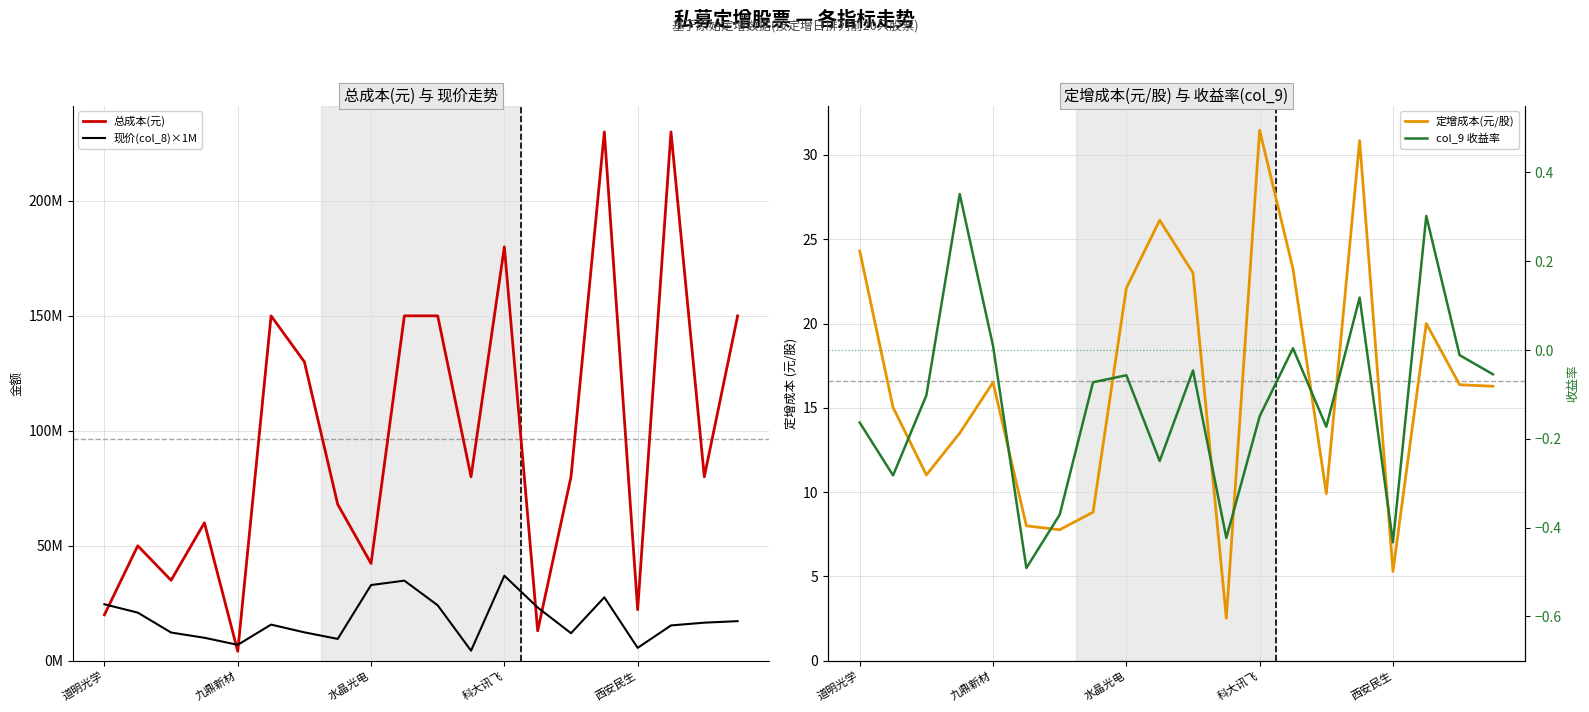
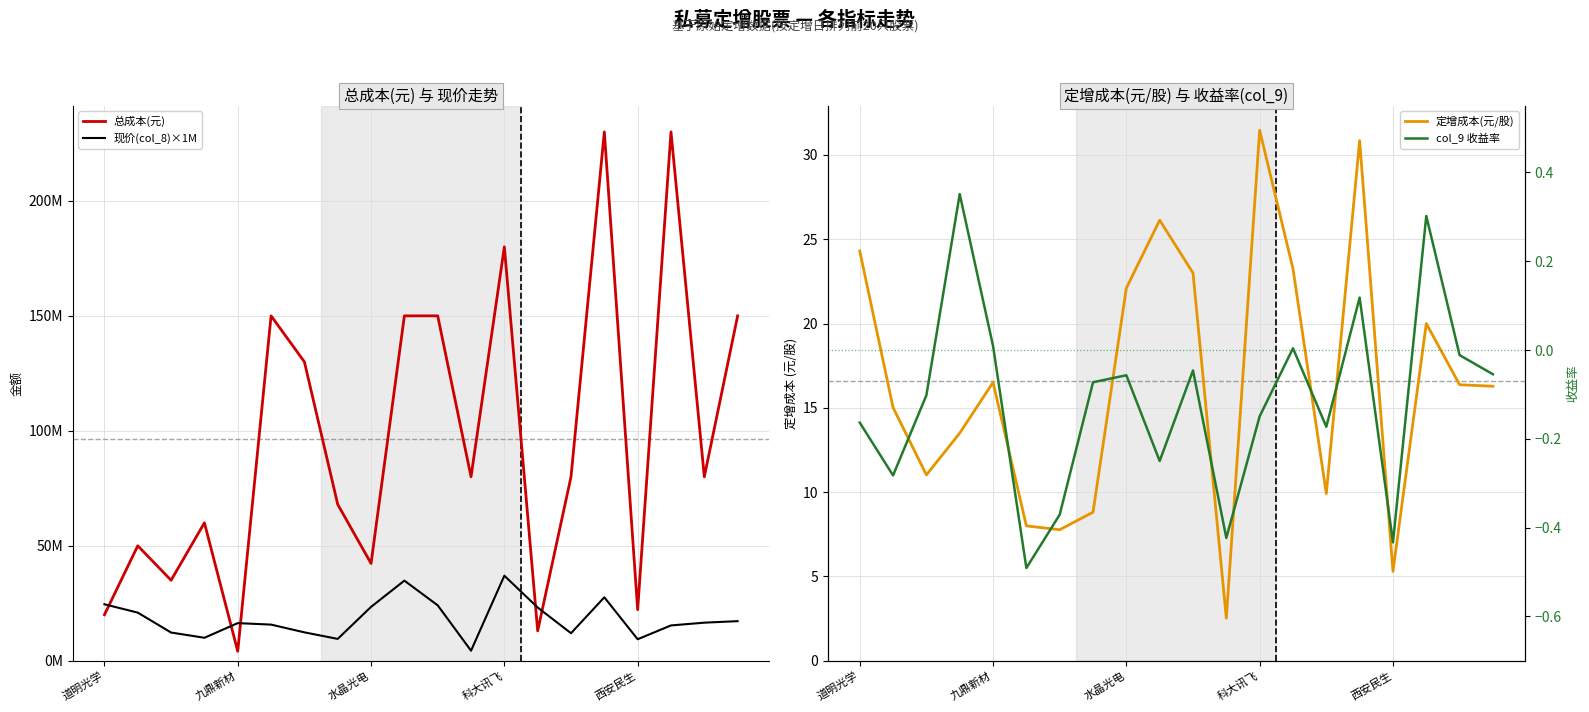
  {
    "总成本(元) 与 现价走势": {
      "总成本(元)": {
        "道明光学": 20000000,
        "九鼎新材": 4000000,
        "水晶光电": 42000000,
        "科大讯飞": 180000000,
        "西安民生": 22000000
      },
      "现价(col_8)×1M": {
        "道明光学": 25000000,
-       "九鼎新材": 7000000,
-       "水晶光电": 33000000,
+       "九鼎新材": 16000000,
+       "水晶光电": 23000000,
        "科大讯飞": 37000000,
-       "西安民生": 6000000
+       "西安民生": 9000000
      }
    }
  }
